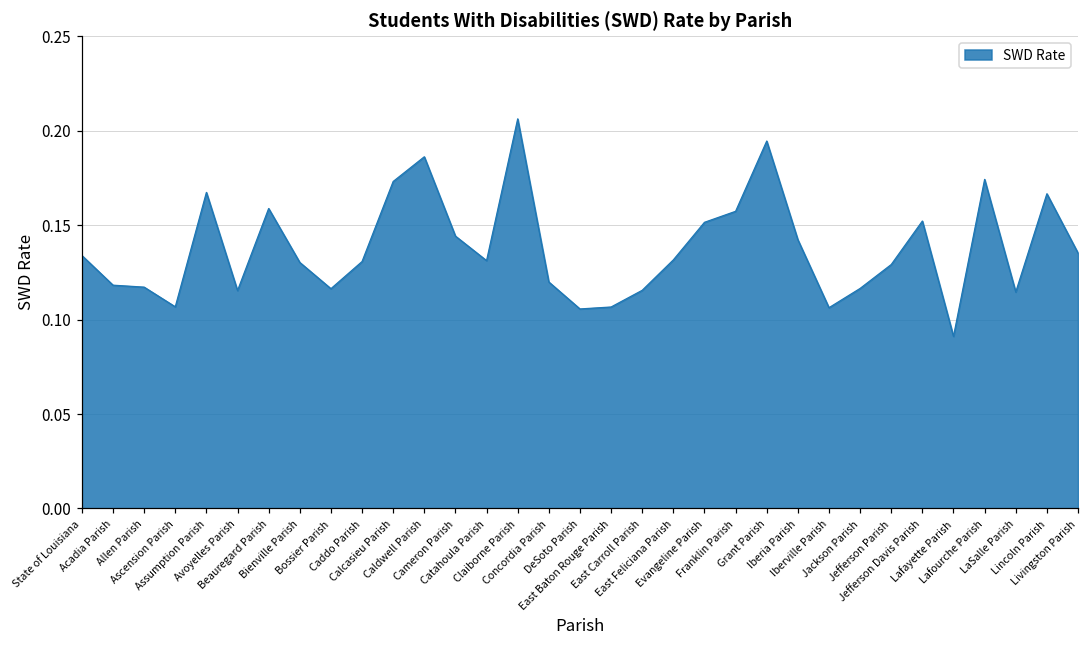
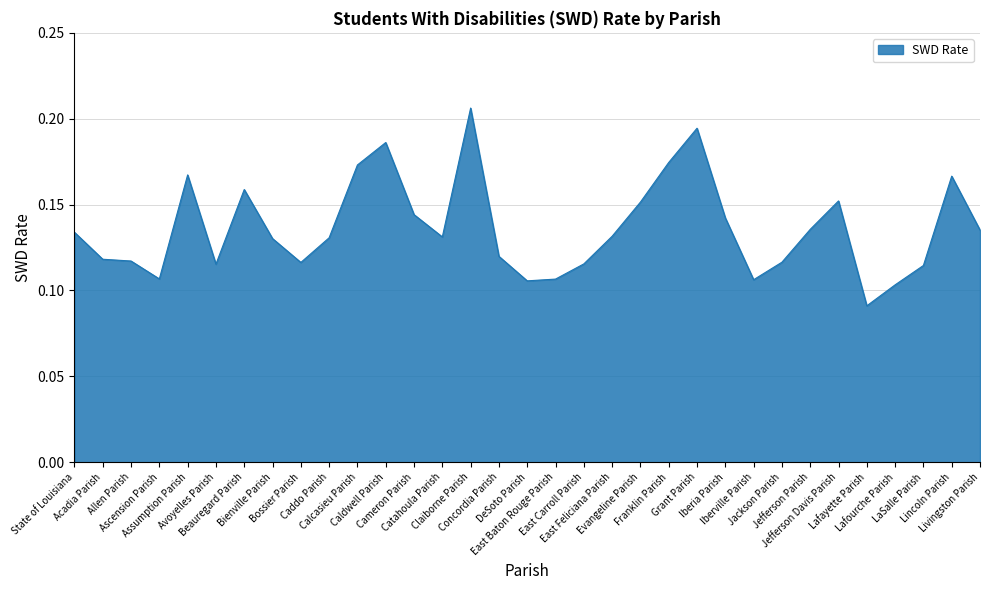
  {
    "State of Louisiana": 0.134,
    "Acadia Parish": 0.118,
    "Allen Parish": 0.117,
    "Ascension Parish": 0.107,
    "Assumption Parish": 0.167,
    "Avoyelles Parish": 0.115,
    "Beauregard Parish": 0.159,
    "Bienville Parish": 0.130,
    "Bossier Parish": 0.116,
    "Caddo Parish": 0.131,
    "Calcasieu Parish": 0.173,
    "Caldwell Parish": 0.186,
    "Cameron Parish": 0.144,
    "Catahoula Parish": 0.131,
    "Claiborne Parish": 0.206,
    "Concordia Parish": 0.120,
    "DeSoto Parish": 0.106,
    "East Baton Rouge Parish": 0.107,
    "East Carroll Parish": 0.115,
    "East Feliciana Parish": 0.132,
    "Evangeline Parish": 0.151,
-   "Franklin Parish": 0.157,
+   "Franklin Parish": 0.175,
    "Grant Parish": 0.194,
    "Iberia Parish": 0.142,
    "Iberville Parish": 0.106,
    "Jackson Parish": 0.116,
-   "Jefferson Parish": 0.129,
+   "Jefferson Parish": 0.136,
    "Jefferson Davis Parish": 0.152,
    "Lafayette Parish": 0.091,
-   "Lafourche Parish": 0.174,
+   "Lafourche Parish": 0.103,
    "LaSalle Parish": 0.115,
    "Lincoln Parish": 0.167,
    "Livingston Parish": 0.135
  }
